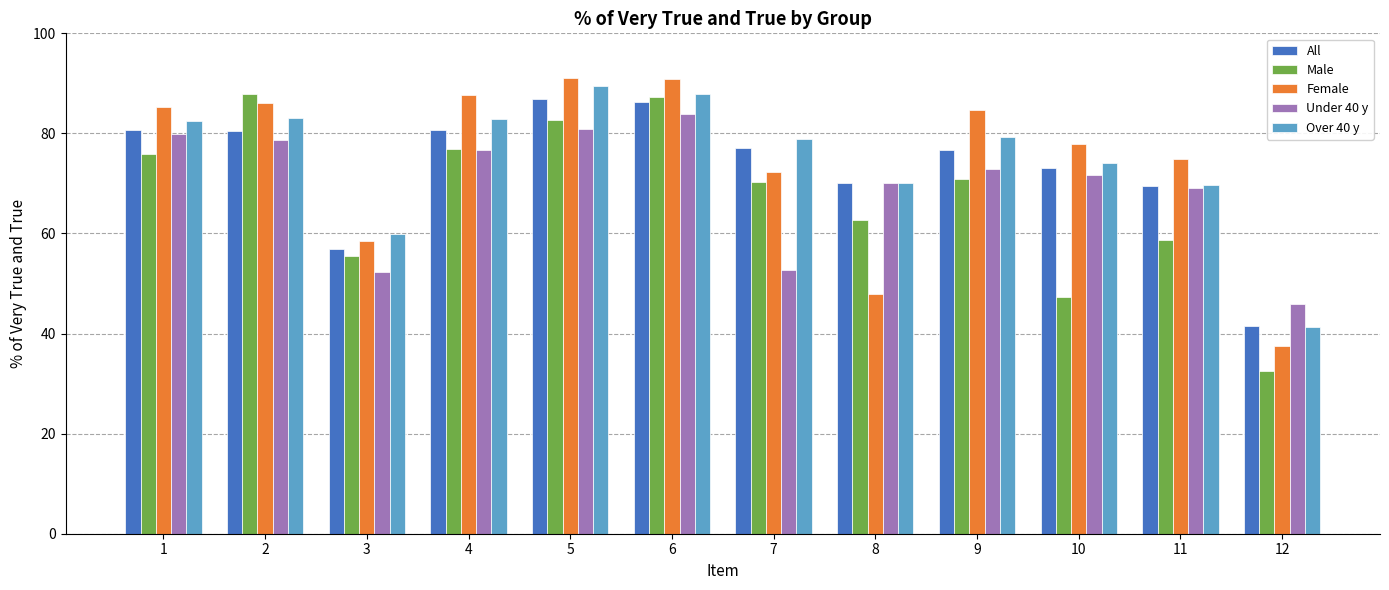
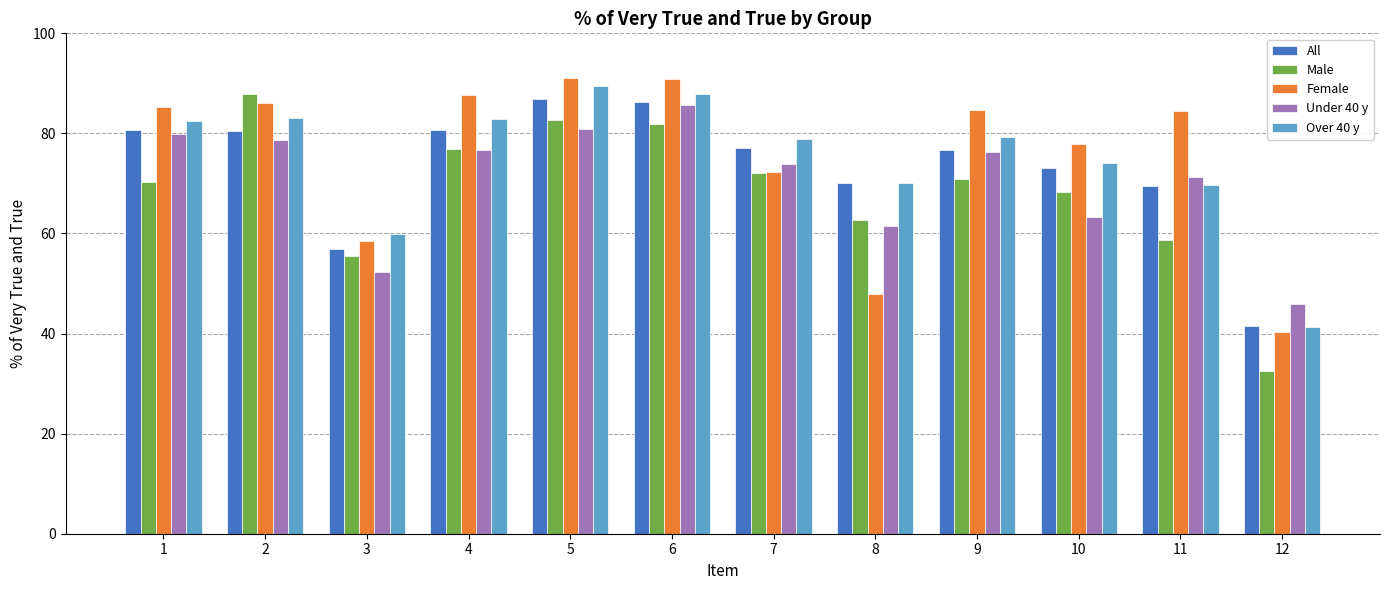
  {
    "Male": {
-     "1": 76,
+     "1": 70,
      "2": 88,
      "3": 56,
      "4": 77,
      "5": 83,
-     "6": 87,
-     "7": 70,
+     "6": 82,
+     "7": 72,
      "8": 63,
      "9": 71,
-     "10": 47,
+     "10": 68,
      "11": 59,
      "12": 33
    },
    "Female": {
      "1": 85,
      "2": 86,
      "3": 59,
      "4": 88,
      "5": 91,
      "6": 91,
      "7": 72,
      "8": 48,
      "9": 85,
      "10": 78,
-     "11": 75,
-     "12": 38
+     "11": 85,
+     "12": 40
    },
    "Under 40 y": {
      "1": 80,
      "2": 79,
      "3": 52,
      "4": 77,
      "5": 81,
-     "6": 84,
-     "7": 53,
-     "8": 70,
-     "9": 73,
-     "10": 72,
-     "11": 69,
+     "6": 86,
+     "7": 74,
+     "8": 61,
+     "9": 76,
+     "10": 63,
+     "11": 71,
      "12": 46
    }
  }
